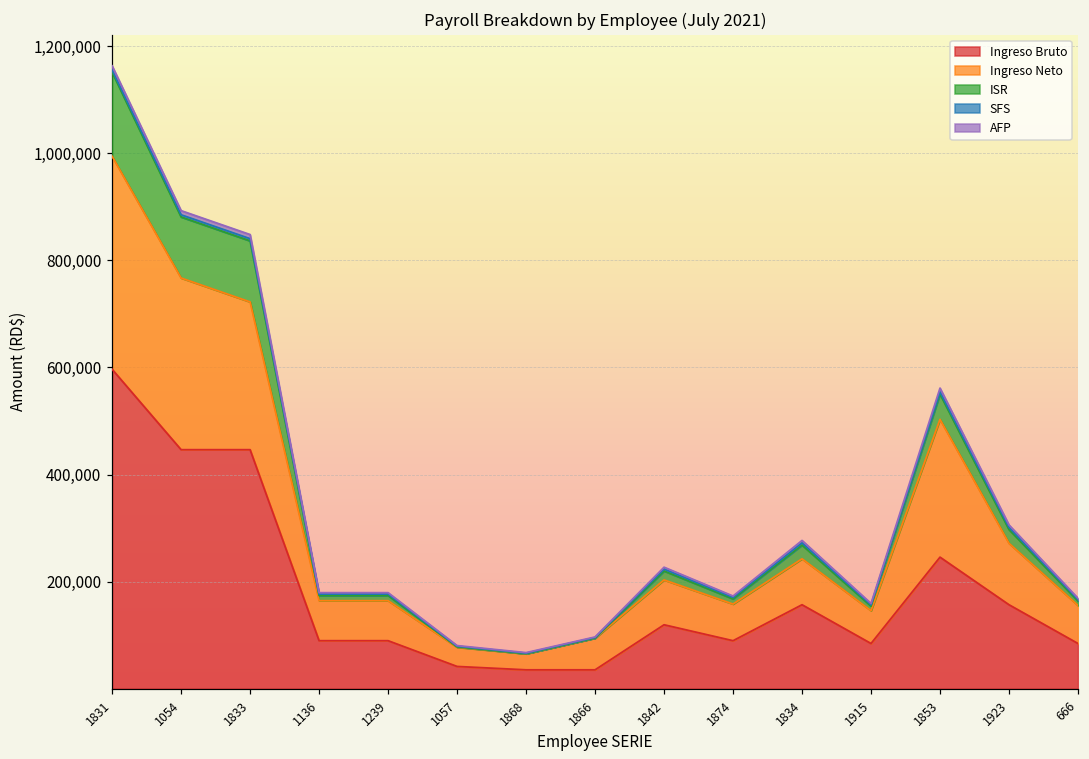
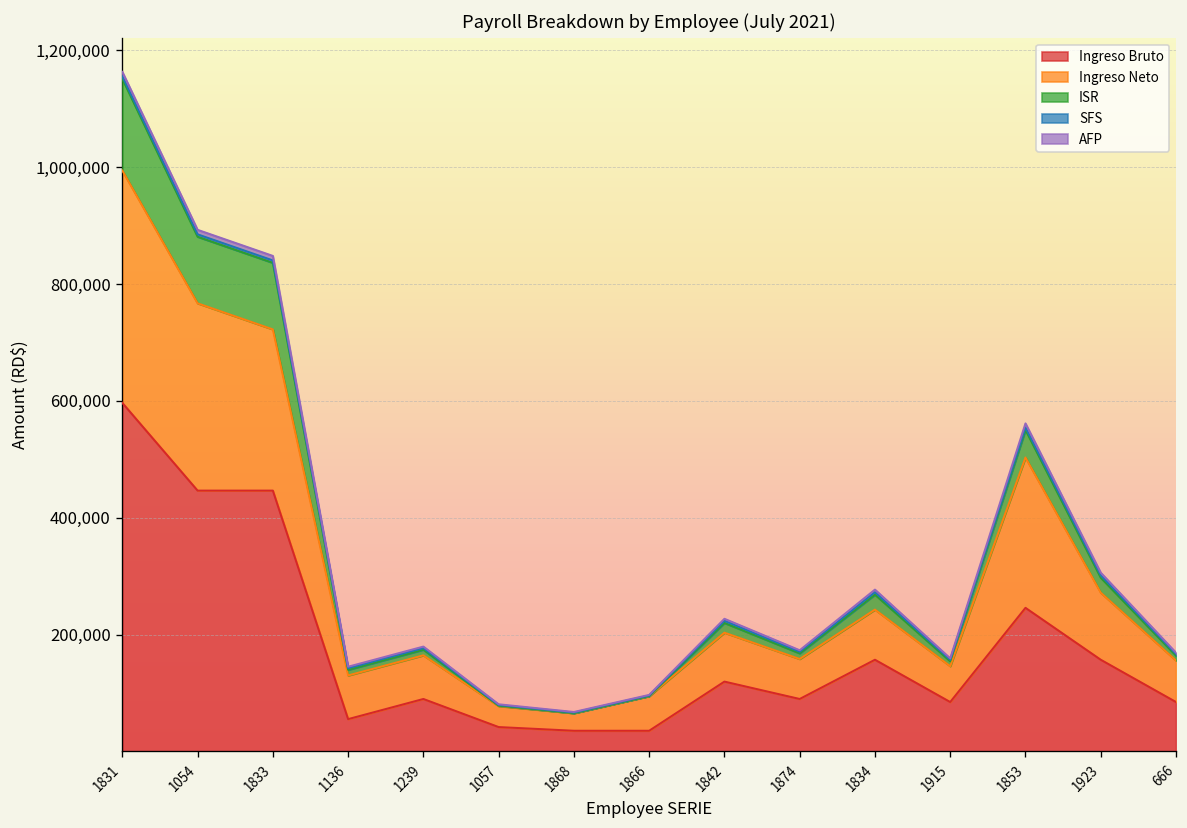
  {
    "Ingreso Bruto": {
      "1831": "600,000",
      "1054": "450,000",
      "1833": "450,000",
-     "1136": "90,000",
+     "1136": "60,000",
      "1239": "90,000",
      "1057": "40,000",
      "1868": "40,000",
      "1866": "40,000",
      "1842": "120,000",
      "1874": "90,000",
      "1834": "160,000",
      "1915": "80,000",
      "1853": "250,000",
      "1923": "160,000",
      "666": "80,000"
    },
    "Ingreso Neto": {
      "1831": "400,000",
      "1054": "320,000",
      "1833": "280,000",
      "1136": "70,000",
      "1239": "70,000",
      "1842": "80,000",
      "1874": "70,000",
      "1834": "90,000",
      "1915": "60,000",
      "1853": "260,000",
      "1923": "110,000",
      "666": "70,000"
    },
    "AFP": {
      "1831": "10,000",
      "1054": "10,000",
      "1833": "10,000",
      "1853": "10,000"
    }
  }
